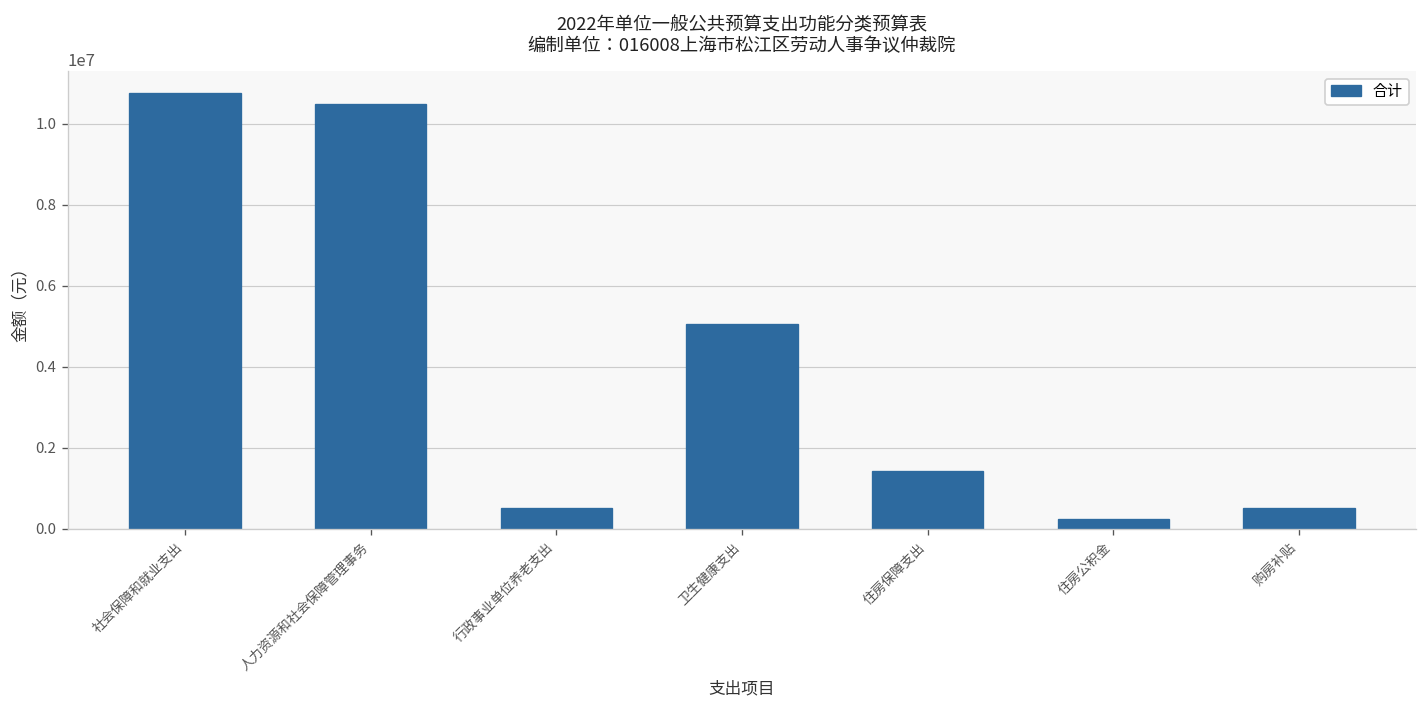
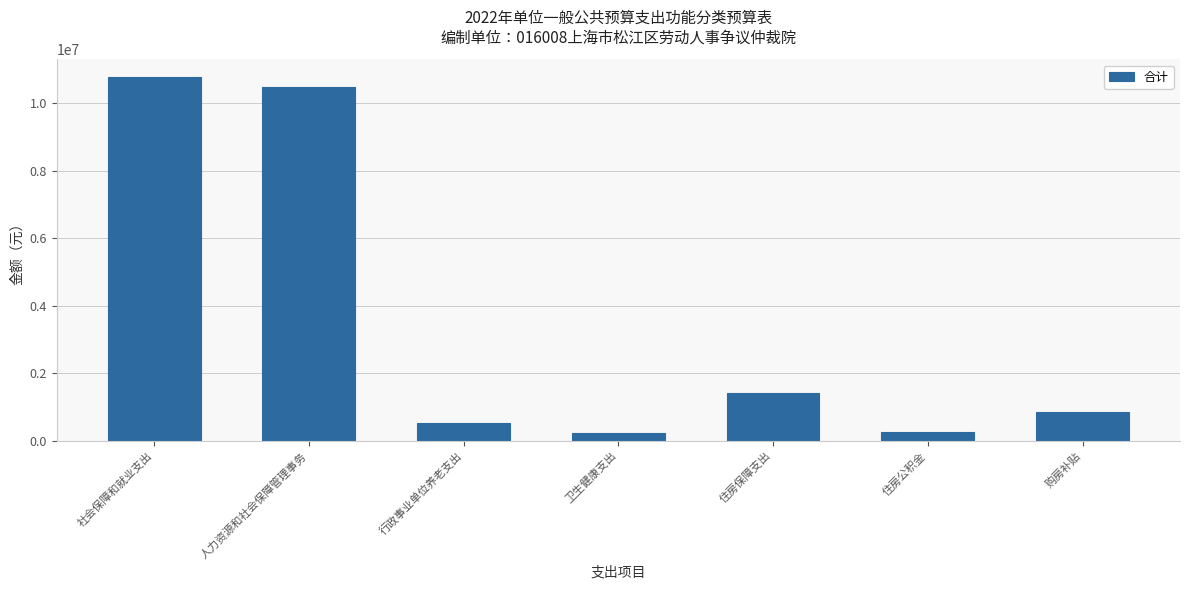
  {
    "社会保障和就业支出": 10800000,
    "人力资源和社会保障管理事务": 10500000,
    "行政事业单位养老支出": 500000,
-   "卫生健康支出": 5100000,
+   "卫生健康支出": 200000,
    "住房保障支出": 1400000,
    "住房公积金": 300000,
-   "购房补贴": 500000
+   "购房补贴": 900000
  }
